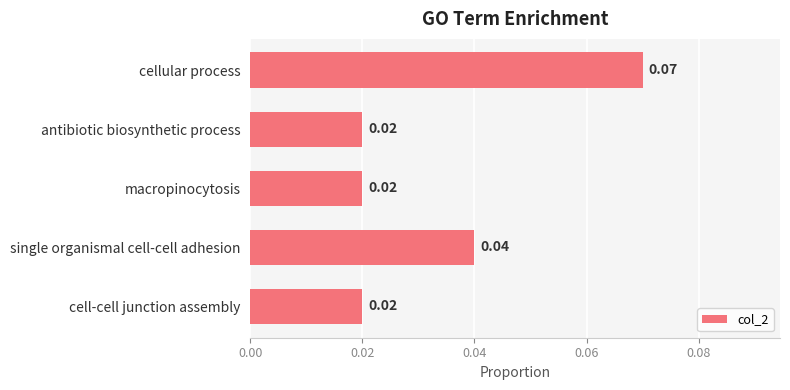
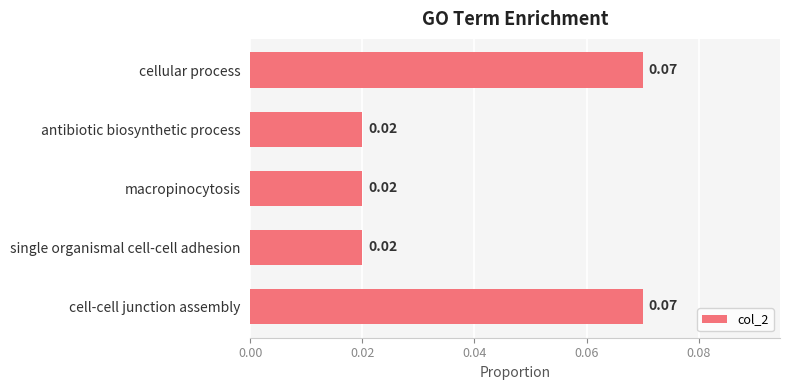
  {
    "cellular process": 0.07,
    "antibiotic biosynthetic process": 0.02,
    "macropinocytosis": 0.02,
-   "single organismal cell-cell adhesion": 0.04,
-   "cell-cell junction assembly": 0.02
+   "single organismal cell-cell adhesion": 0.02,
+   "cell-cell junction assembly": 0.07
  }
